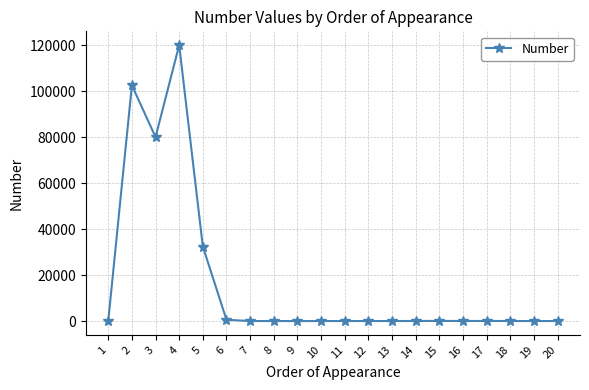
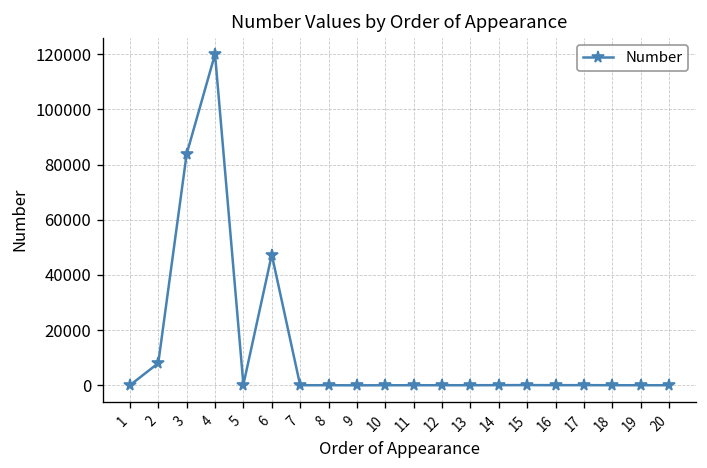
  {
    "1": 0,
-   "2": 103000,
-   "3": 80000,
+   "2": 8000,
+   "3": 84000,
    "4": 120000,
-   "5": 32000,
-   "6": 1000,
+   "5": 0,
+   "6": 47000,
    "7": 0,
    "8": 0,
    "9": 0,
    "10": 0,
    "11": 0,
    "12": 0,
    "13": 0,
    "14": 0,
    "15": 0,
    "16": 0,
    "17": 0,
    "18": 0,
    "19": 0,
    "20": 0
  }
